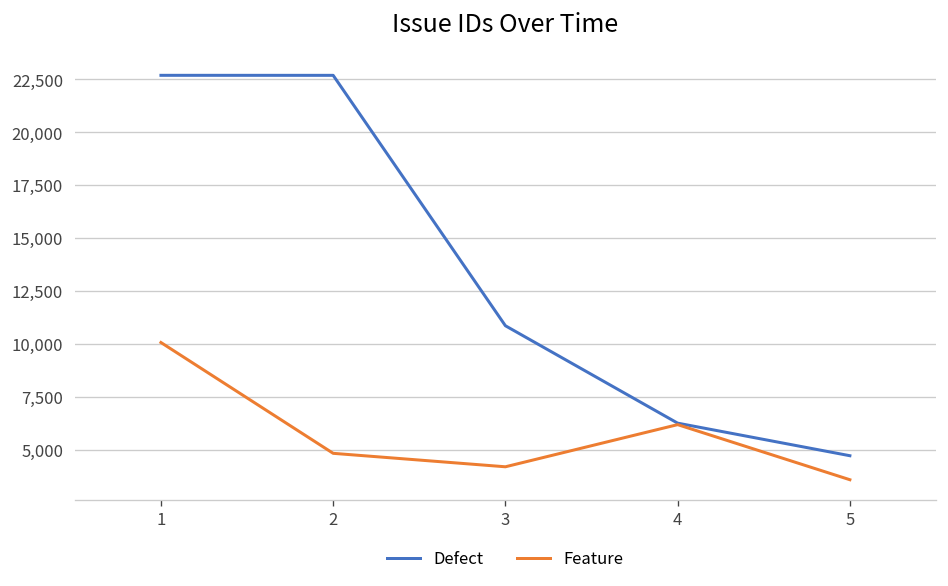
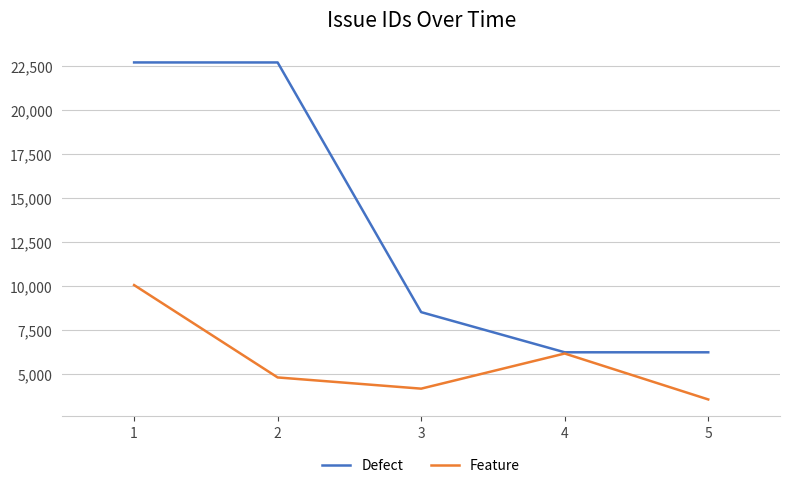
  {
    "Defect": {
      "1": "22,700",
      "2": "22,700",
-     "3": "10,900",
-     "5": "4,700"
+     "3": "8,500",
+     "5": "6,200"
    },
    "Feature": {
      "1": "10,100",
      "2": "4,800",
      "3": "4,200",
      "5": "3,600"
    }
  }
